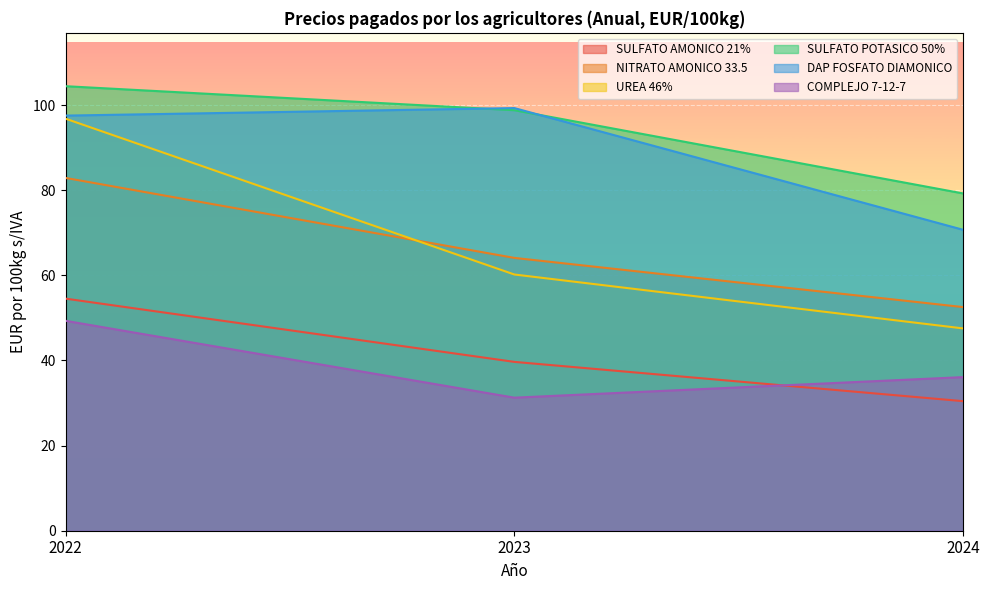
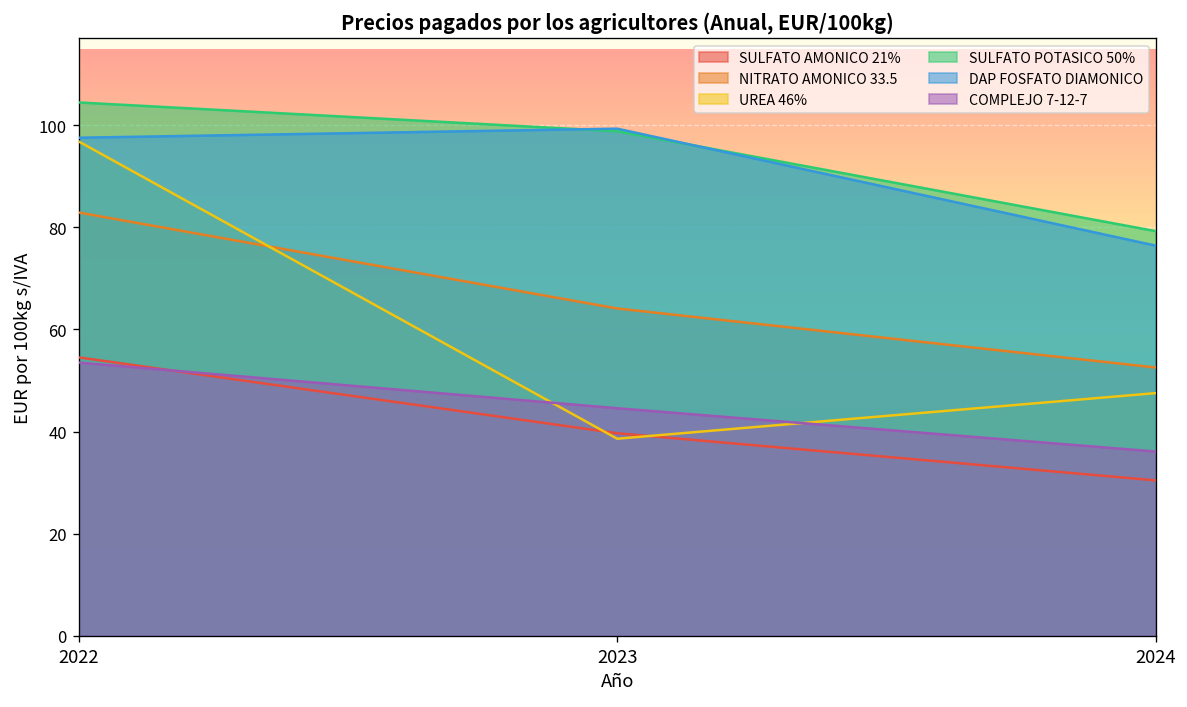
  {
    "UREA 46%": {
      "2022": 97,
-     "2023": 60,
+     "2023": 39,
      "2024": 48
    },
    "SULFATO POTASICO 50%": {
      "2022": 104,
      "2024": 79
    },
    "DAP FOSFATO DIAMONICO": {
      "2022": 98,
-     "2024": 71
+     "2024": 76
    },
    "COMPLEJO 7-12-7": {
-     "2022": 49,
-     "2023": 31,
+     "2022": 54,
+     "2023": 45,
      "2024": 36
    }
  }
